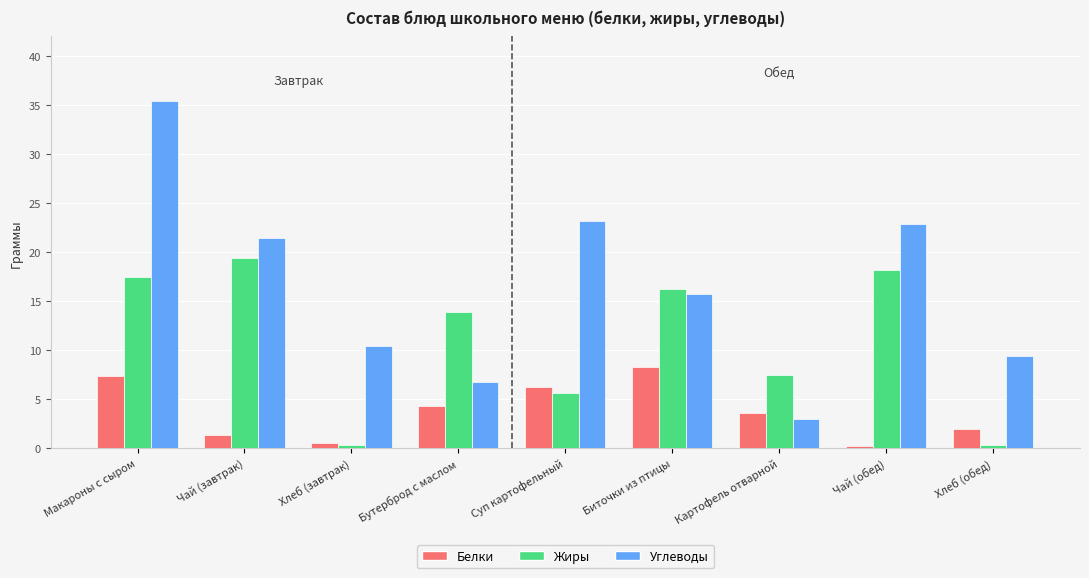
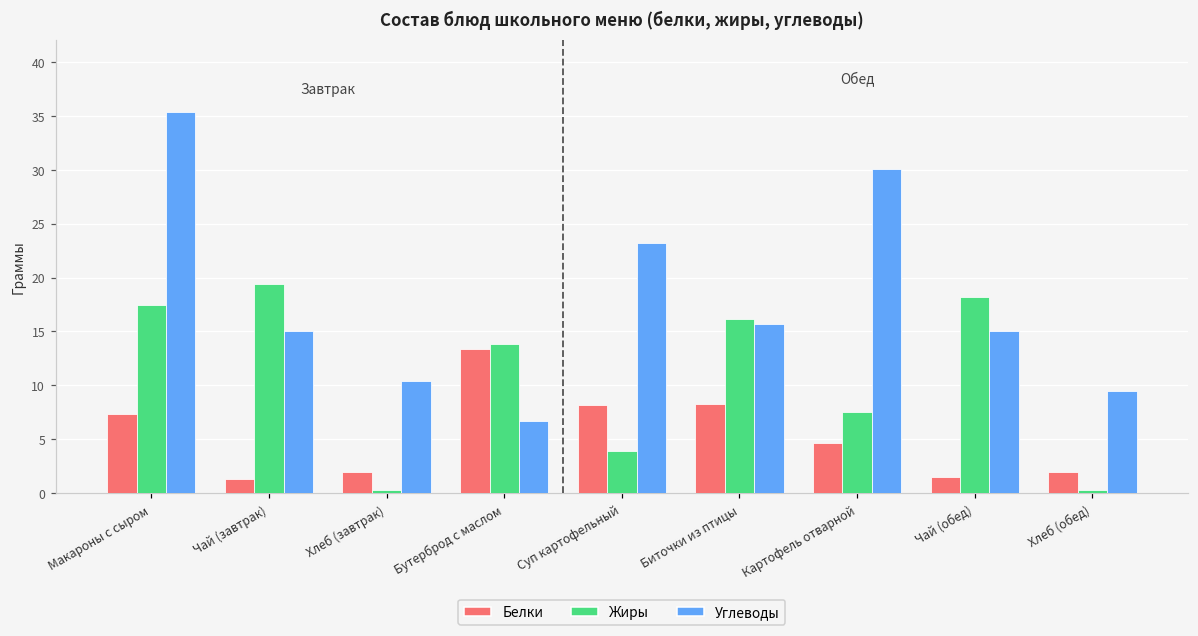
  {
    "Белки": {
      "Макароны с сыром": 7,
      "Чай (завтрак)": 1,
-     "Хлеб (завтрак)": 0,
-     "Бутерброд с маслом": 4,
-     "Суп картофельный": 6,
+     "Хлеб (завтрак)": 2,
+     "Бутерброд с маслом": 13,
+     "Суп картофельный": 8,
      "Биточки из птицы": 8,
-     "Картофель отварной": 4,
-     "Чай (обед)": 0,
+     "Картофель отварной": 5,
+     "Чай (обед)": 2,
      "Хлеб (обед)": 2
    },
    "Жиры": {
      "Макароны с сыром": 17,
      "Чай (завтрак)": 19,
      "Хлеб (завтрак)": 0,
      "Бутерброд с маслом": 14,
-     "Суп картофельный": 6,
+     "Суп картофельный": 4,
      "Биточки из птицы": 16,
      "Картофель отварной": 8,
      "Чай (обед)": 18,
      "Хлеб (обед)": 0
    },
    "Углеводы": {
      "Макароны с сыром": 35,
-     "Чай (завтрак)": 21,
+     "Чай (завтрак)": 15,
      "Хлеб (завтрак)": 10,
      "Бутерброд с маслом": 7,
      "Суп картофельный": 23,
      "Биточки из птицы": 16,
-     "Картофель отварной": 3,
-     "Чай (обед)": 23,
+     "Картофель отварной": 30,
+     "Чай (обед)": 15,
      "Хлеб (обед)": 9
    }
  }
